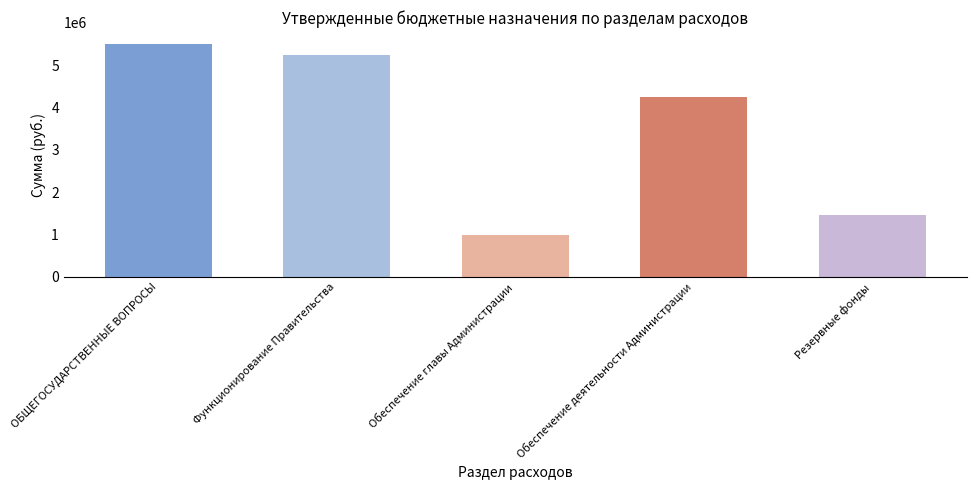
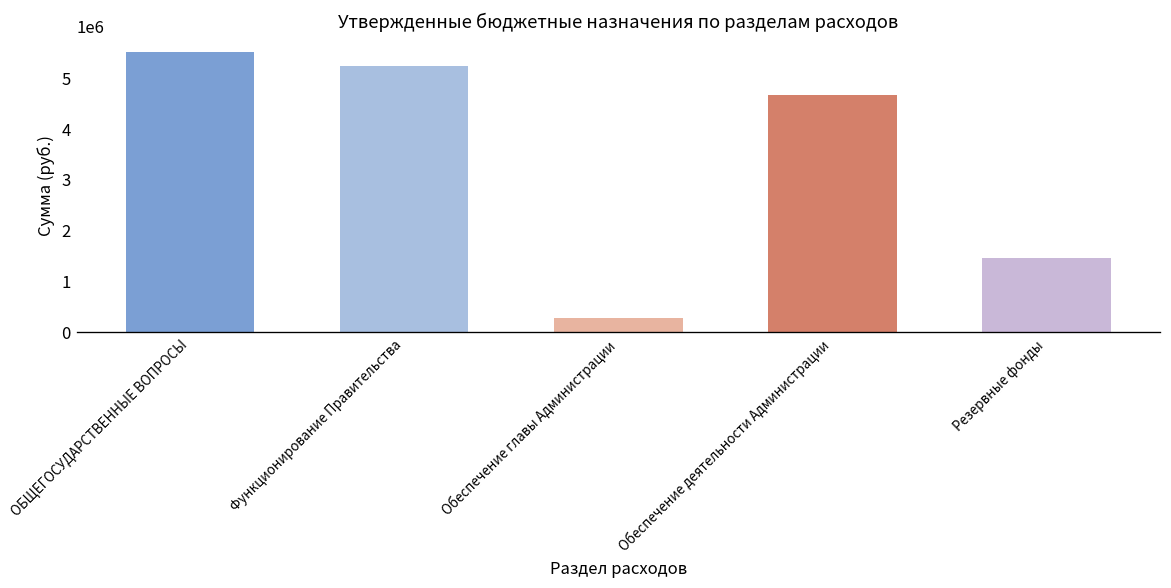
  {
    "ОБЩЕГОСУДАРСТВЕННЫЕ ВОПРОСЫ": 5500000,
    "Функционирование Правительства": 5200000,
-   "Обеспечение главы Администрации": 1000000,
-   "Обеспечение деятельности Администрации": 4300000,
+   "Обеспечение главы Администрации": 300000,
+   "Обеспечение деятельности Администрации": 4700000,
    "Резервные фонды": 1500000
  }
